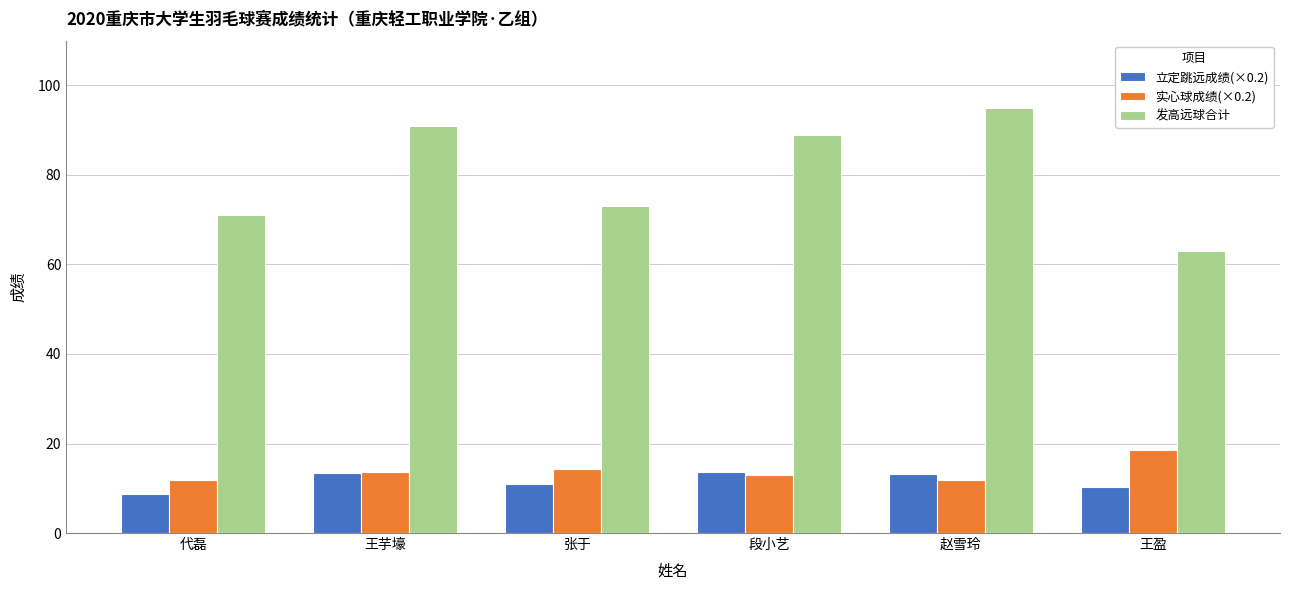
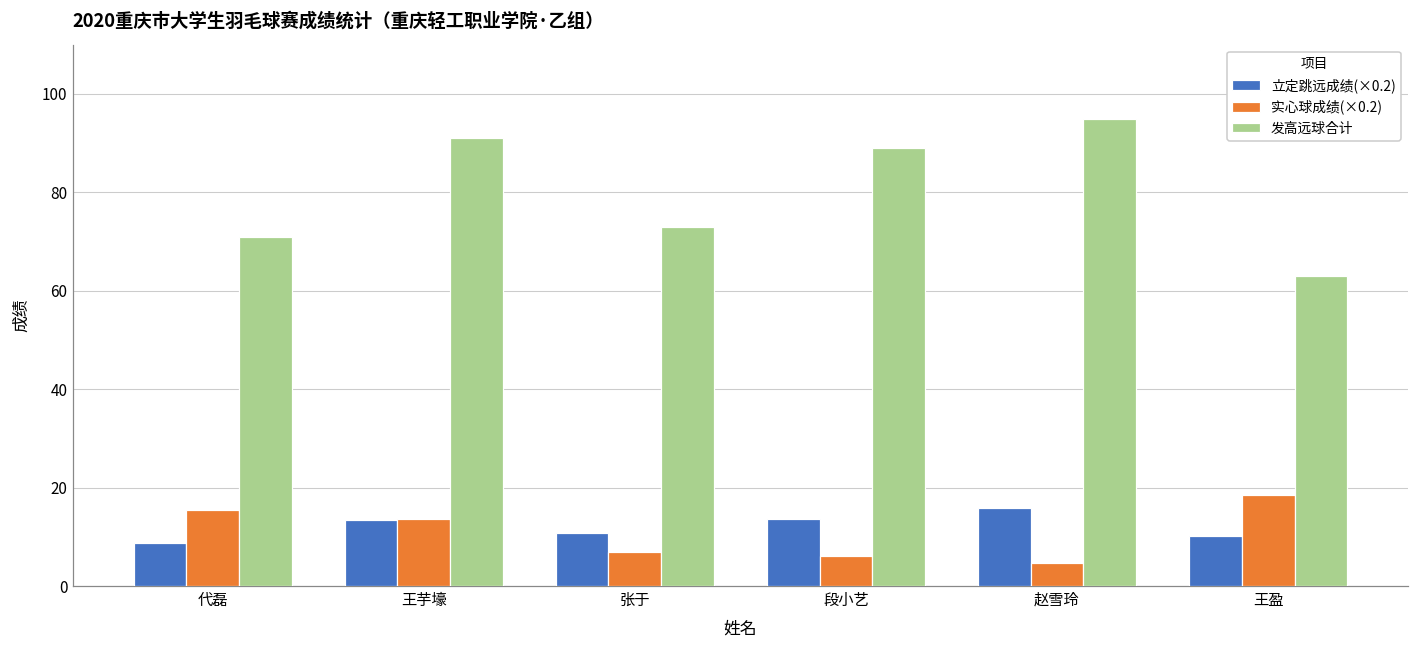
  {
    "立定跳远成绩(×0.2)": {
      "代磊": 9,
      "王芋壕": 13,
      "张于": 11,
      "段小艺": 14,
-     "赵雪玲": 13,
+     "赵雪玲": 16,
      "王盈": 10
    },
    "实心球成绩(×0.2)": {
-     "代磊": 12,
+     "代磊": 16,
      "王芋壕": 14,
-     "张于": 14,
-     "段小艺": 13,
-     "赵雪玲": 12,
+     "张于": 7,
+     "段小艺": 6,
+     "赵雪玲": 5,
      "王盈": 19
    },
    "发高远球合计": {
      "代磊": 71,
      "王芋壕": 91,
      "张于": 73,
      "段小艺": 89,
      "赵雪玲": 95,
      "王盈": 63
    }
  }
